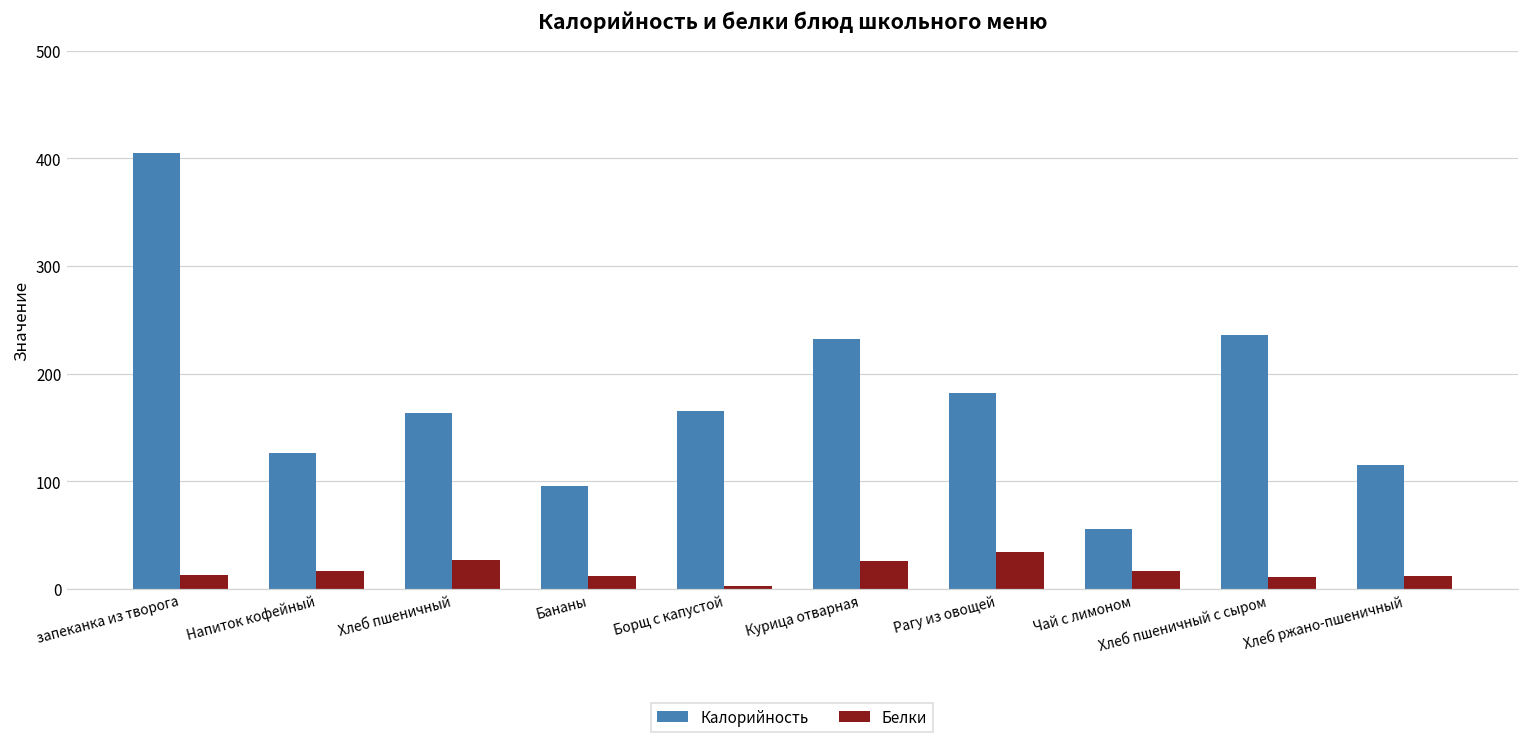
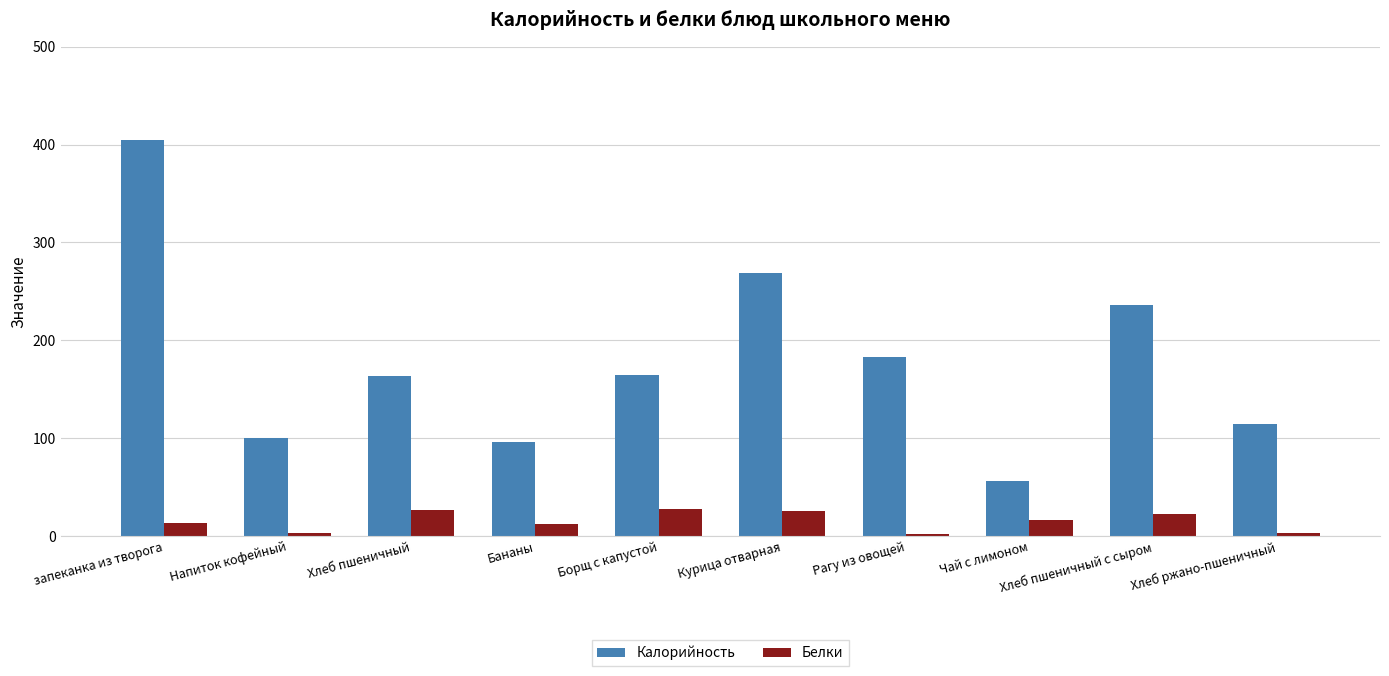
  {
    "Калорийность": {
      "запеканка из творога": 410,
-     "Напиток кофейный": 130,
+     "Напиток кофейный": 100,
      "Хлеб пшеничный": 160,
      "Бананы": 100,
      "Борщ с капустой": 170,
-     "Курица отварная": 230,
+     "Курица отварная": 270,
      "Рагу из овощей": 180,
      "Чай с лимоном": 60,
      "Хлеб пшеничный с сыром": 240,
      "Хлеб ржано-пшеничный": 110
    },
    "Белки": {
      "запеканка из творога": 10,
-     "Напиток кофейный": 20,
+     "Напиток кофейный": 0,
      "Хлеб пшеничный": 30,
      "Бананы": 10,
-     "Борщ с капустой": 0,
+     "Борщ с капустой": 30,
      "Курица отварная": 30,
-     "Рагу из овощей": 30,
+     "Рагу из овощей": 0,
      "Чай с лимоном": 20,
-     "Хлеб пшеничный с сыром": 10,
-     "Хлеб ржано-пшеничный": 10
+     "Хлеб пшеничный с сыром": 20,
+     "Хлеб ржано-пшеничный": 0
    }
  }
